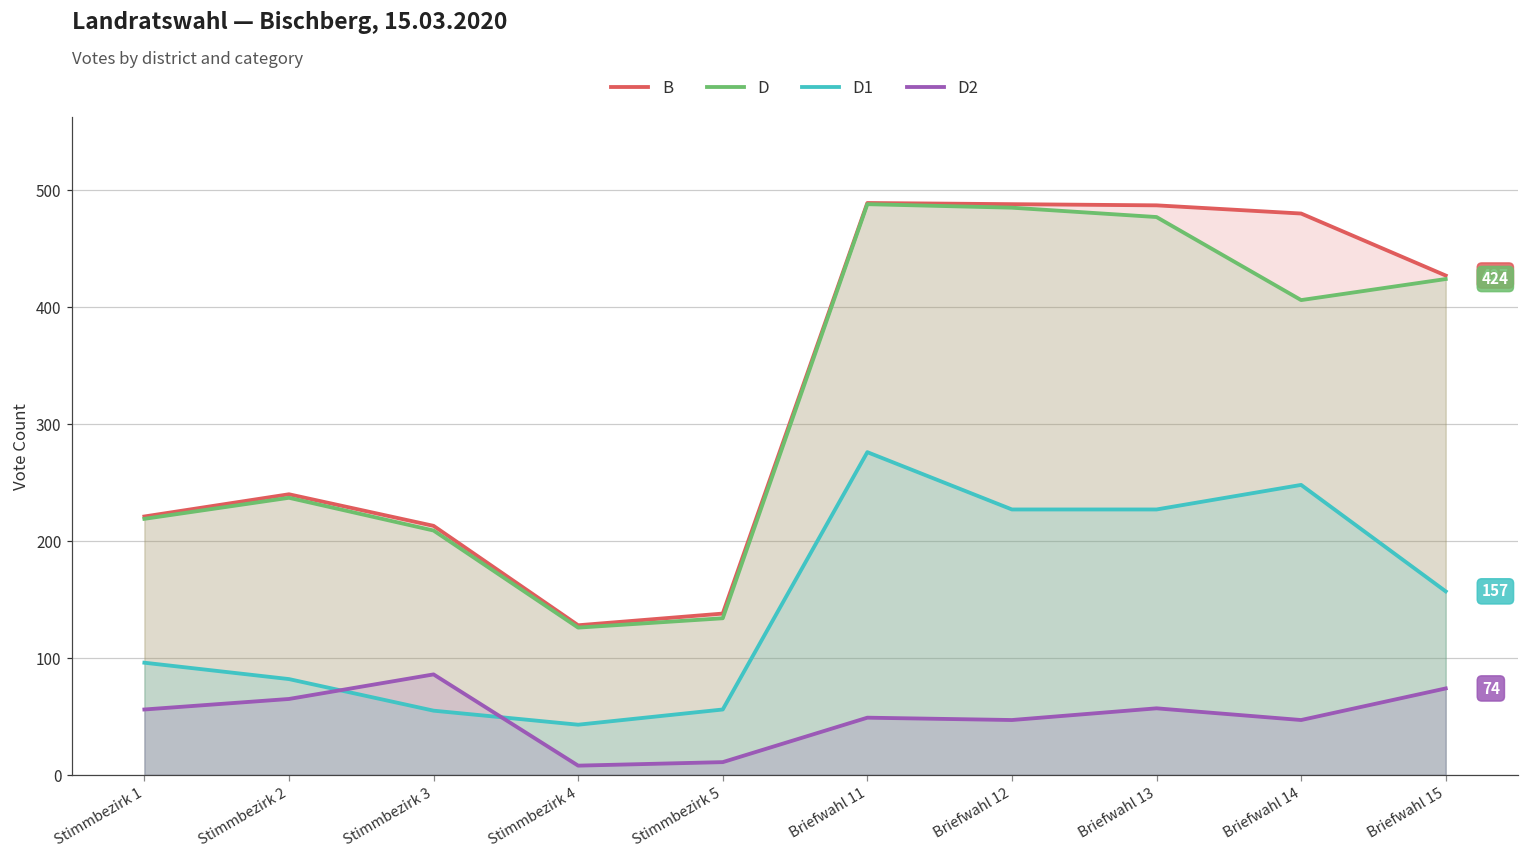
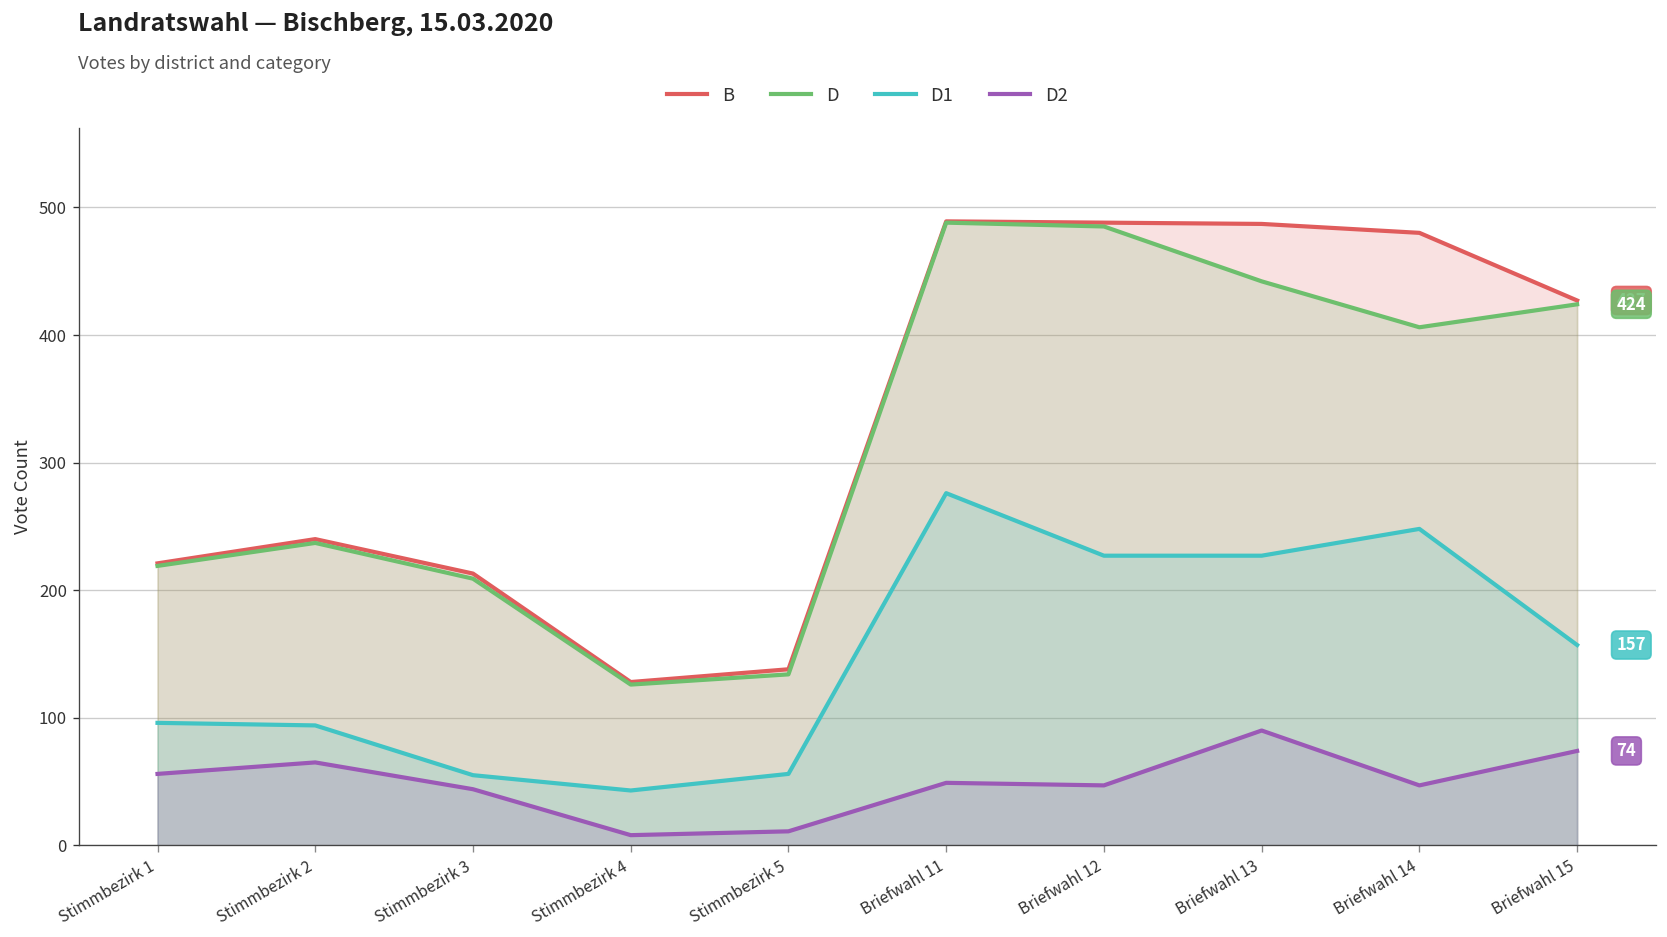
  {
    "B": {
      "Stimmbezirk 2": 240,
      "Stimmbezirk 3": 213,
      "Stimmbezirk 5": 138,
      "Briefwahl 12": 488,
      "Briefwahl 13": 487,
      "Briefwahl 14": 480,
      "Briefwahl 15": 427
    },
    "D": {
      "Stimmbezirk 2": 237,
      "Stimmbezirk 3": 209,
      "Stimmbezirk 5": 134,
      "Briefwahl 12": 485,
-     "Briefwahl 13": 477,
+     "Briefwahl 13": 442,
      "Briefwahl 14": 406,
      "Briefwahl 15": 424
    },
    "D1": {
      "Stimmbezirk 1": 96,
-     "Stimmbezirk 2": 82,
+     "Stimmbezirk 2": 94,
      "Stimmbezirk 3": 55,
      "Stimmbezirk 4": 43,
      "Stimmbezirk 5": 56,
      "Briefwahl 11": 276,
      "Briefwahl 12": 227,
      "Briefwahl 13": 227,
      "Briefwahl 14": 248,
      "Briefwahl 15": 157
    },
    "D2": {
      "Stimmbezirk 1": 56,
      "Stimmbezirk 2": 65,
-     "Stimmbezirk 3": 86,
+     "Stimmbezirk 3": 44,
      "Stimmbezirk 4": 8,
      "Stimmbezirk 5": 11,
      "Briefwahl 11": 49,
      "Briefwahl 12": 47,
-     "Briefwahl 13": 57,
+     "Briefwahl 13": 90,
      "Briefwahl 14": 47,
      "Briefwahl 15": 74
    }
  }
